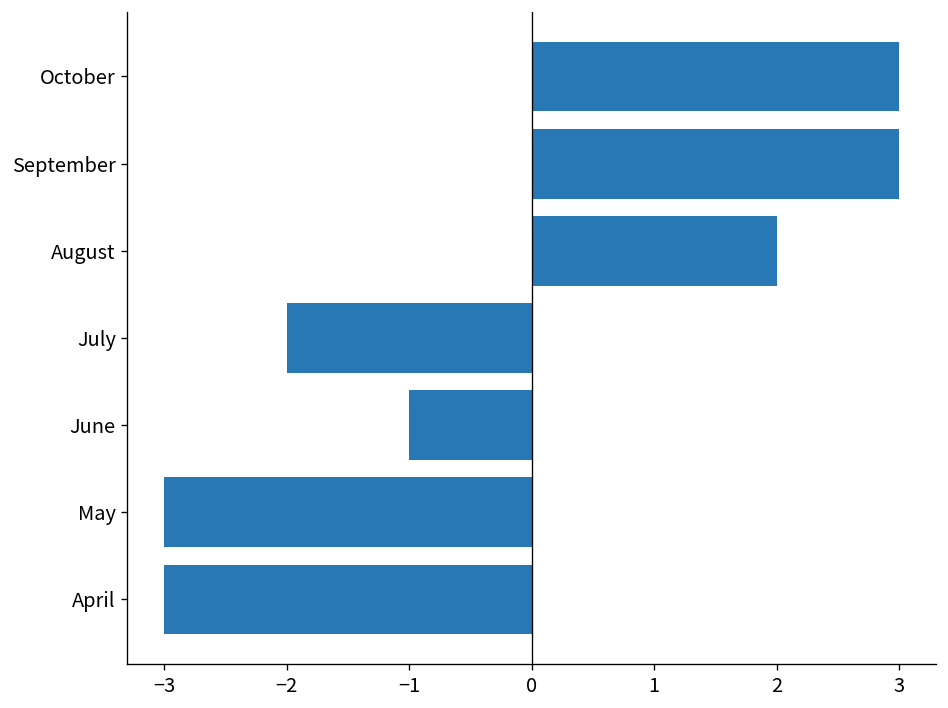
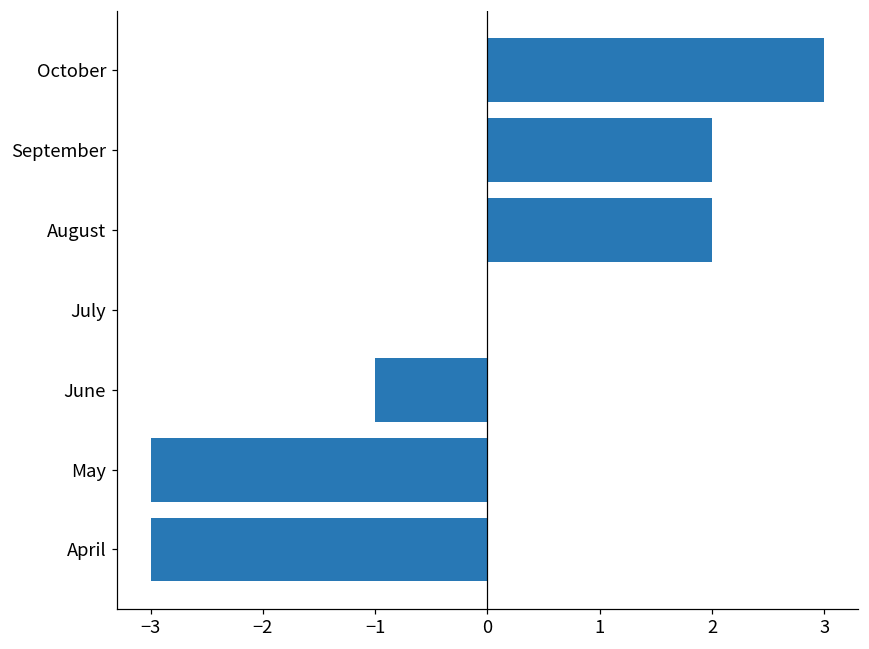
  {
    "October": 3.00,
-   "September": 3.00,
+   "September": 2.00,
    "August": 2.00,
-   "July": -2.00,
+   "July": 0.00,
    "June": -1.00,
    "May": -3.00,
    "April": -3.00
  }
